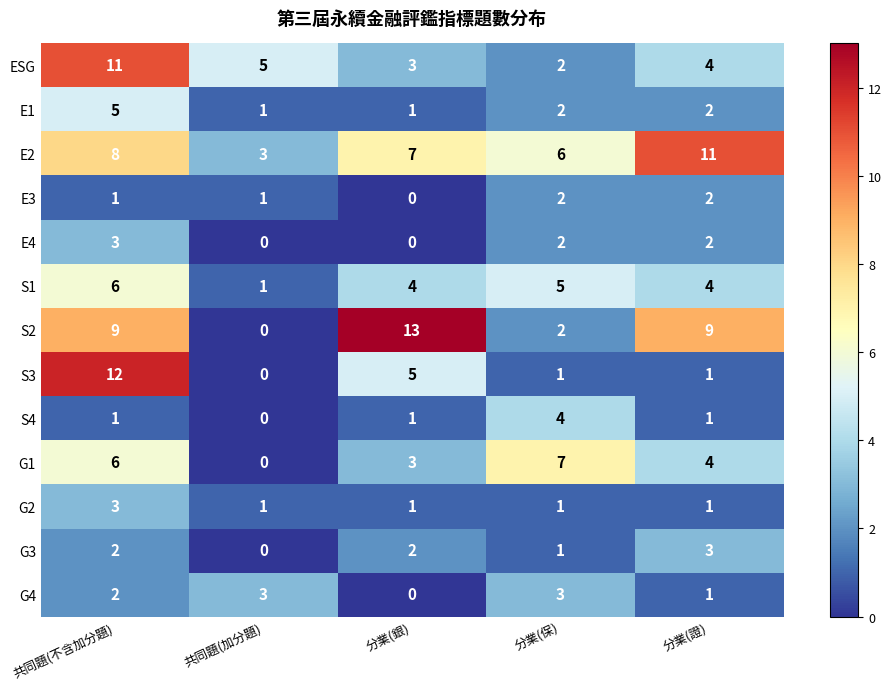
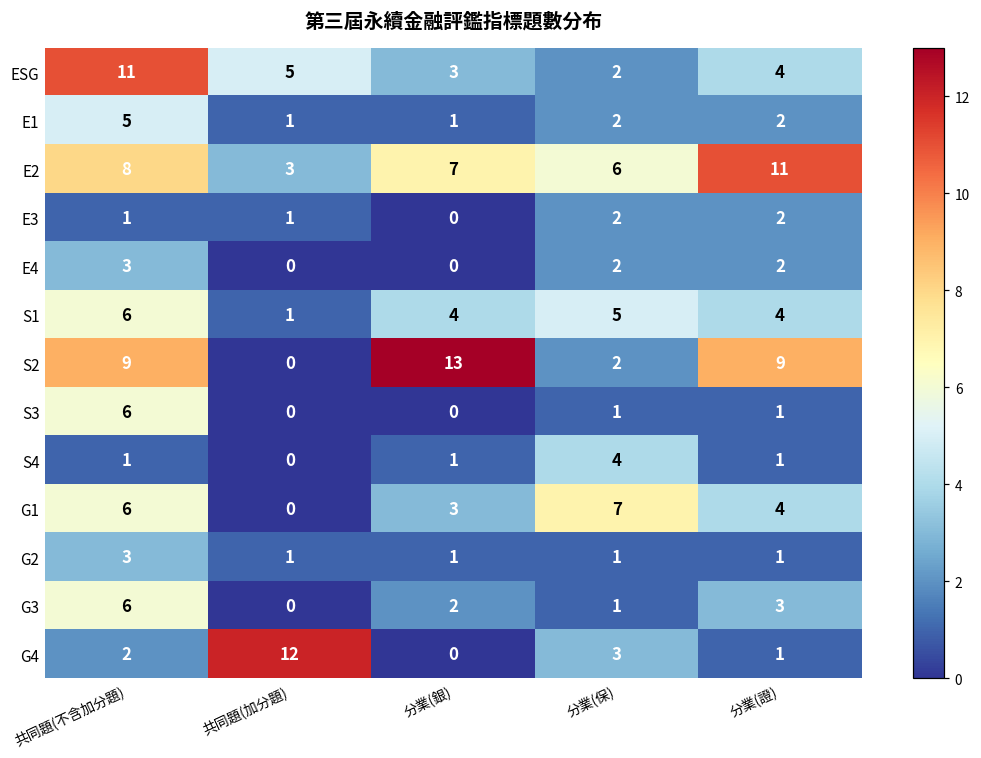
  {
    "ESG": {
      "共同題(不含加分題)": 11,
      "共同題(加分題)": 5,
      "分業(銀)": 3,
      "分業(保)": 2,
      "分業(證)": 4
    },
    "E1": {
      "共同題(不含加分題)": 5,
      "共同題(加分題)": 1,
      "分業(銀)": 1,
      "分業(保)": 2,
      "分業(證)": 2
    },
    "E2": {
      "共同題(不含加分題)": 8,
      "共同題(加分題)": 3,
      "分業(銀)": 7,
      "分業(保)": 6,
      "分業(證)": 11
    },
    "E3": {
      "共同題(不含加分題)": 1,
      "共同題(加分題)": 1,
      "分業(銀)": 0,
      "分業(保)": 2,
      "分業(證)": 2
    },
    "E4": {
      "共同題(不含加分題)": 3,
      "共同題(加分題)": 0,
      "分業(銀)": 0,
      "分業(保)": 2,
      "分業(證)": 2
    },
    "S1": {
      "共同題(不含加分題)": 6,
      "共同題(加分題)": 1,
      "分業(銀)": 4,
      "分業(保)": 5,
      "分業(證)": 4
    },
    "S2": {
      "共同題(不含加分題)": 9,
      "共同題(加分題)": 0,
      "分業(銀)": 13,
      "分業(保)": 2,
      "分業(證)": 9
    },
    "S3": {
-     "共同題(不含加分題)": 12,
+     "共同題(不含加分題)": 6,
      "共同題(加分題)": 0,
-     "分業(銀)": 5,
+     "分業(銀)": 0,
      "分業(保)": 1,
      "分業(證)": 1
    },
    "S4": {
      "共同題(不含加分題)": 1,
      "共同題(加分題)": 0,
      "分業(銀)": 1,
      "分業(保)": 4,
      "分業(證)": 1
    },
    "G1": {
      "共同題(不含加分題)": 6,
      "共同題(加分題)": 0,
      "分業(銀)": 3,
      "分業(保)": 7,
      "分業(證)": 4
    },
    "G2": {
      "共同題(不含加分題)": 3,
      "共同題(加分題)": 1,
      "分業(銀)": 1,
      "分業(保)": 1,
      "分業(證)": 1
    },
    "G3": {
-     "共同題(不含加分題)": 2,
+     "共同題(不含加分題)": 6,
      "共同題(加分題)": 0,
      "分業(銀)": 2,
      "分業(保)": 1,
      "分業(證)": 3
    },
    "G4": {
      "共同題(不含加分題)": 2,
-     "共同題(加分題)": 3,
+     "共同題(加分題)": 12,
      "分業(銀)": 0,
      "分業(保)": 3,
      "分業(證)": 1
    }
  }
